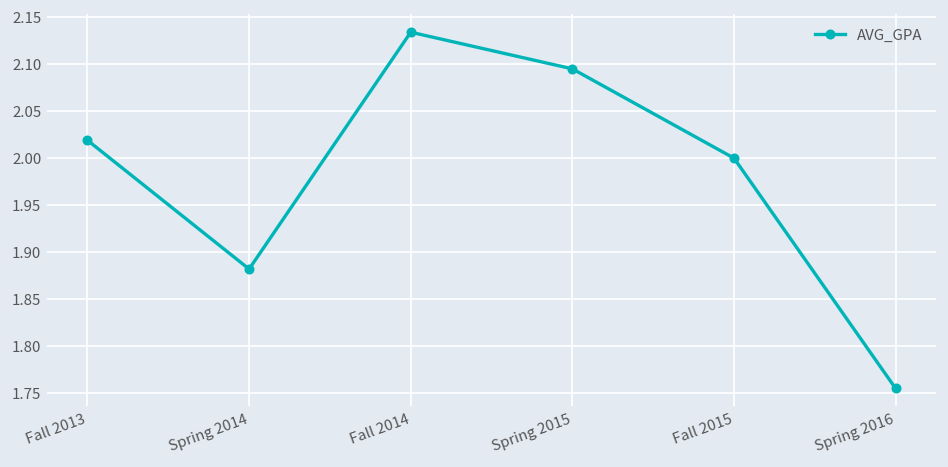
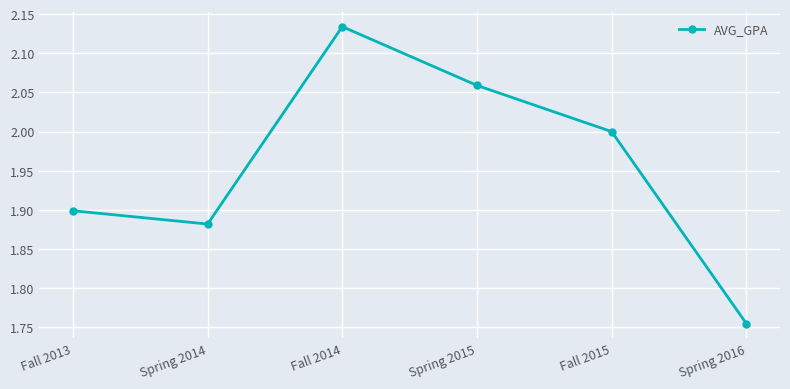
  {
-   "Fall 2013": 2.02,
+   "Fall 2013": 1.90,
    "Spring 2014": 1.88,
    "Fall 2014": 2.13,
-   "Spring 2015": 2.10,
+   "Spring 2015": 2.06,
    "Fall 2015": 2.00,
    "Spring 2016": 1.76
  }
